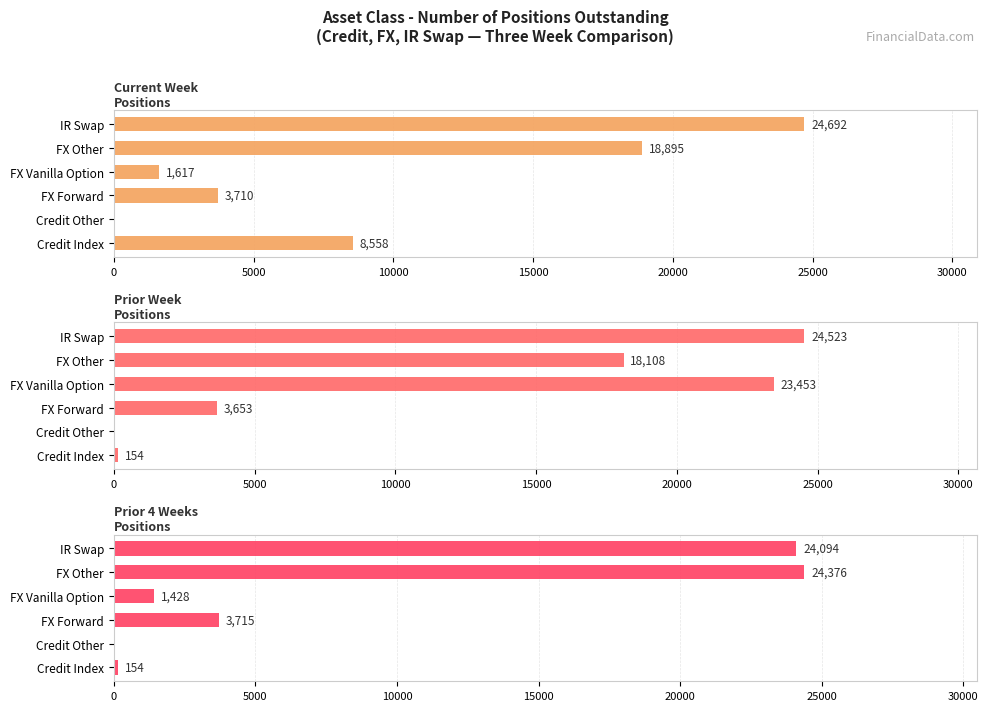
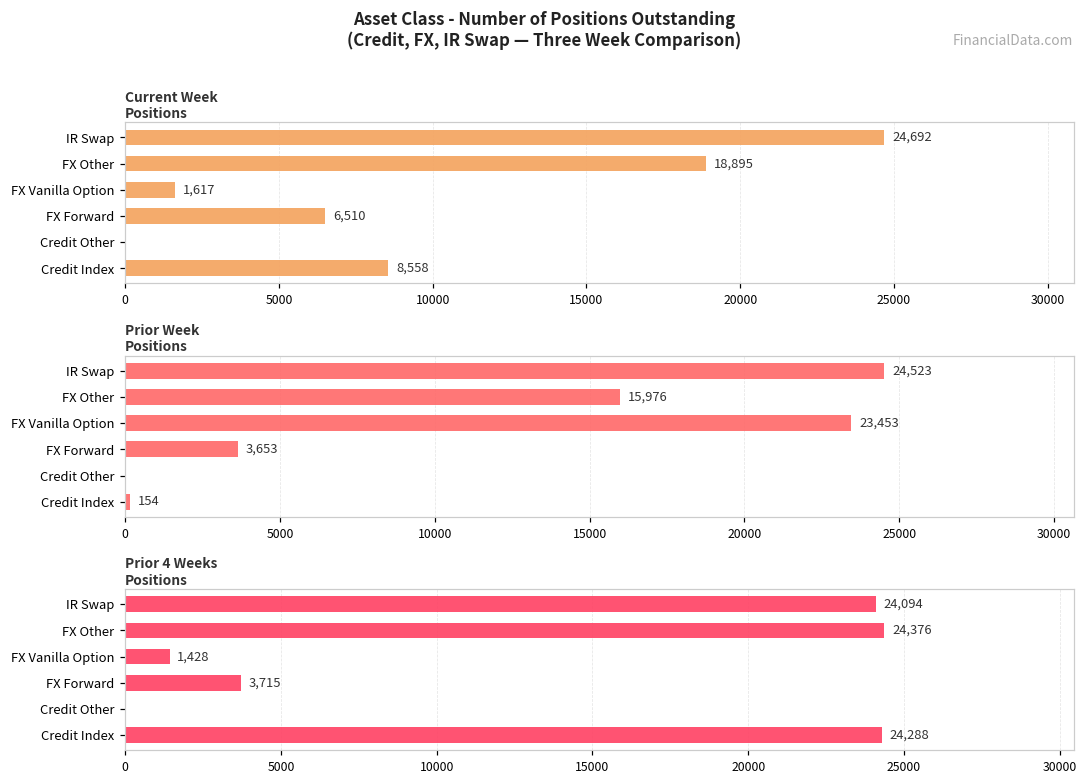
  {
    "Current Week Positions": {
      "IR Swap": "24,692",
      "FX Other": "18,895",
      "FX Vanilla Option": "1,617",
-     "FX Forward": "3,710",
+     "FX Forward": "6,510",
      "Credit Index": "8,558"
    },
    "Prior Week Positions": {
      "IR Swap": "24,523",
-     "FX Other": "18,108",
+     "FX Other": "15,976",
      "FX Vanilla Option": "23,453",
      "FX Forward": "3,653",
      "Credit Index": "154"
    },
    "Prior 4 Weeks Positions": {
      "IR Swap": "24,094",
      "FX Other": "24,376",
      "FX Vanilla Option": "1,428",
      "FX Forward": "3,715",
-     "Credit Index": "154"
+     "Credit Index": "24,288"
    }
  }
